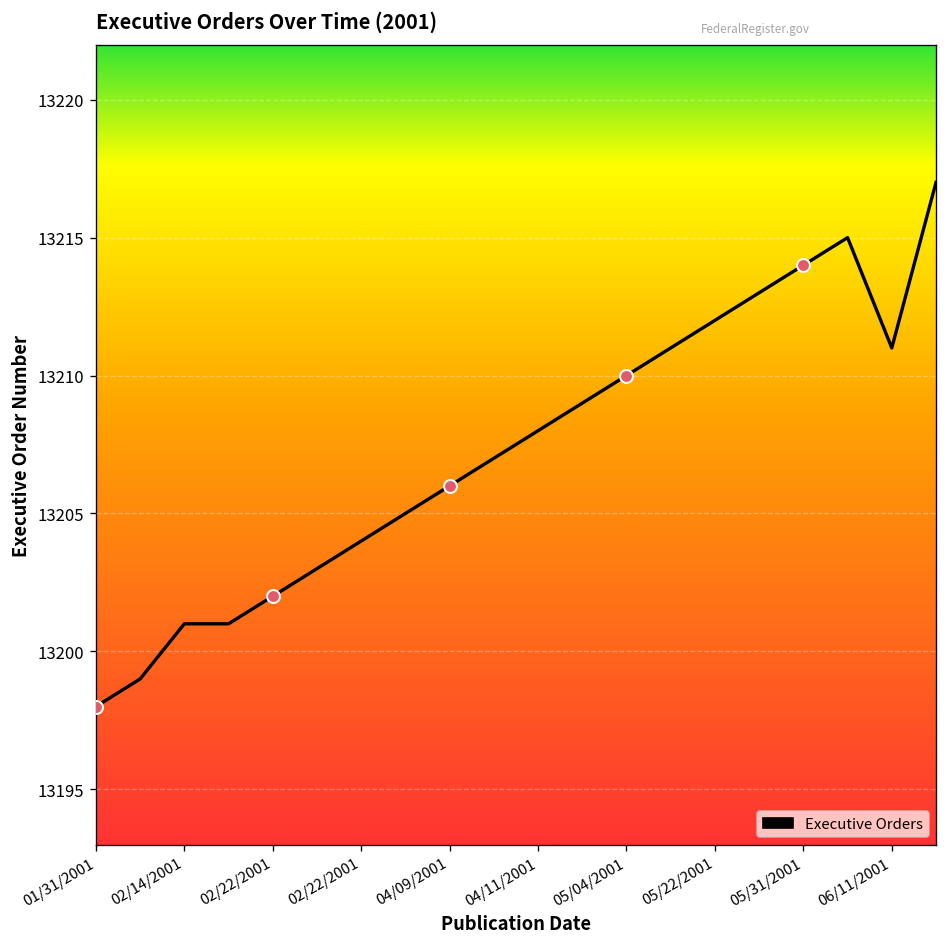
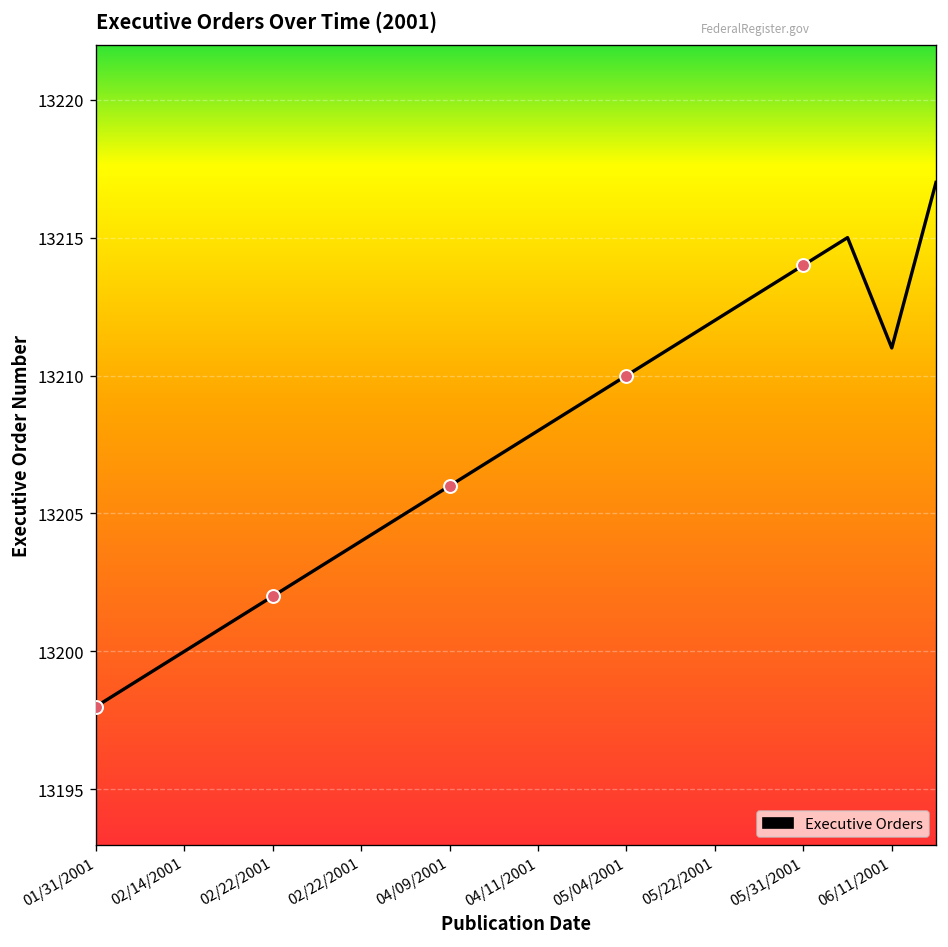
  {
    "Executive Orders": {
-     "02/14/2001": 13201,
+     "02/14/2001": 13200,
      "04/11/2001": 13208,
      "06/11/2001": 13211
    }
  }
